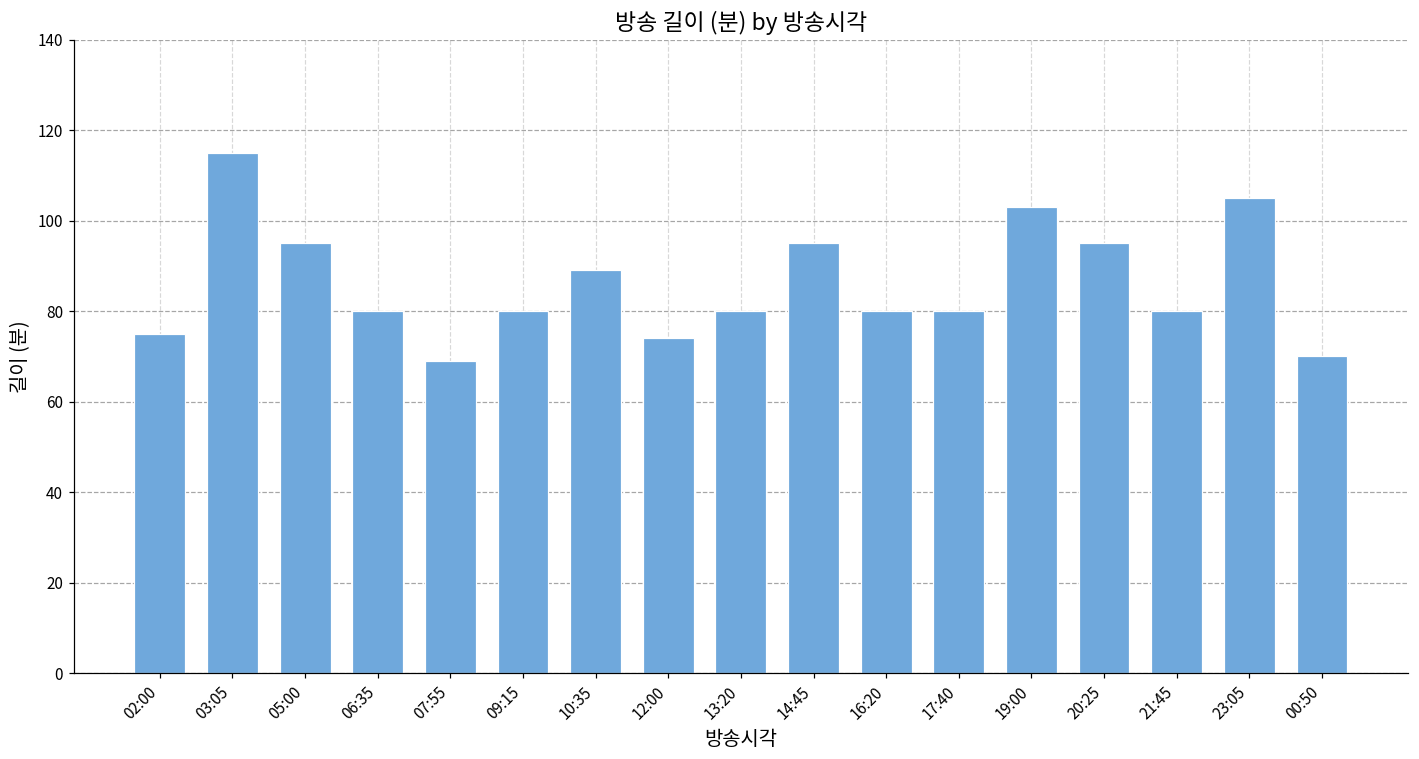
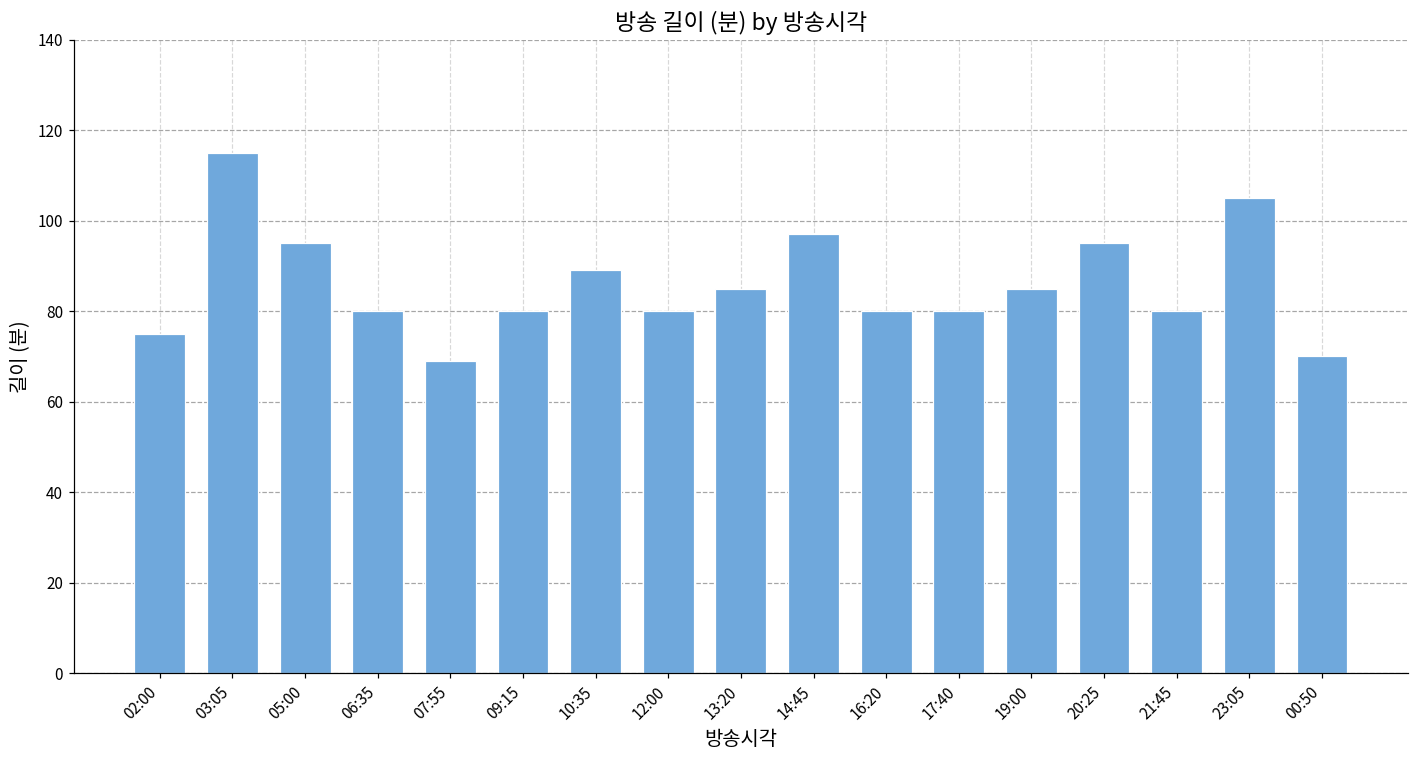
  {
    "02:00": 75,
    "03:05": 115,
    "05:00": 95,
    "06:35": 80,
    "07:55": 69,
    "09:15": 80,
    "10:35": 89,
-   "12:00": 74,
-   "13:20": 80,
-   "14:45": 95,
+   "12:00": 80,
+   "13:20": 85,
+   "14:45": 97,
    "16:20": 80,
    "17:40": 80,
-   "19:00": 103,
+   "19:00": 85,
    "20:25": 95,
    "21:45": 80,
    "23:05": 105,
    "00:50": 70
  }
